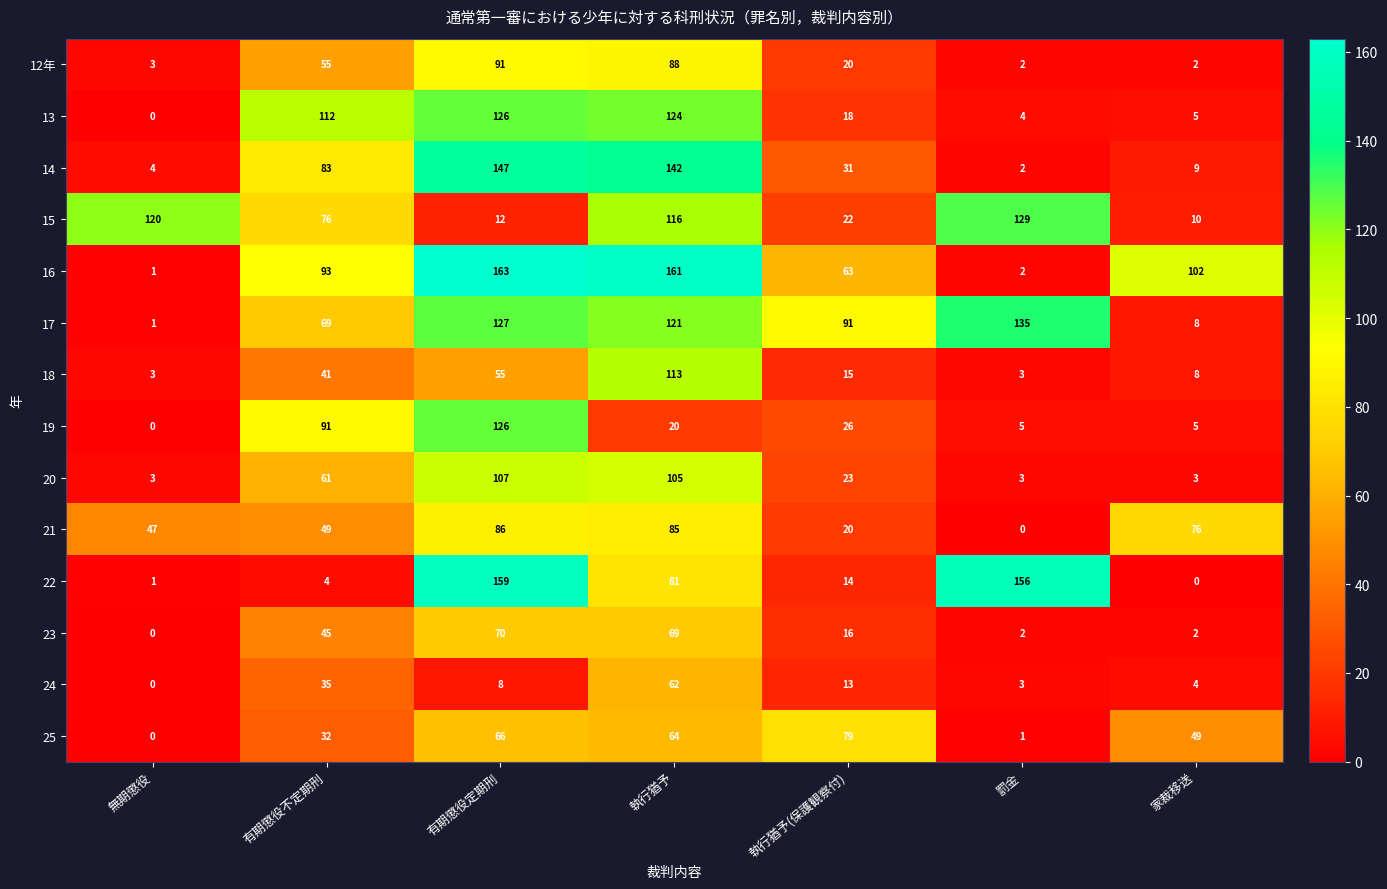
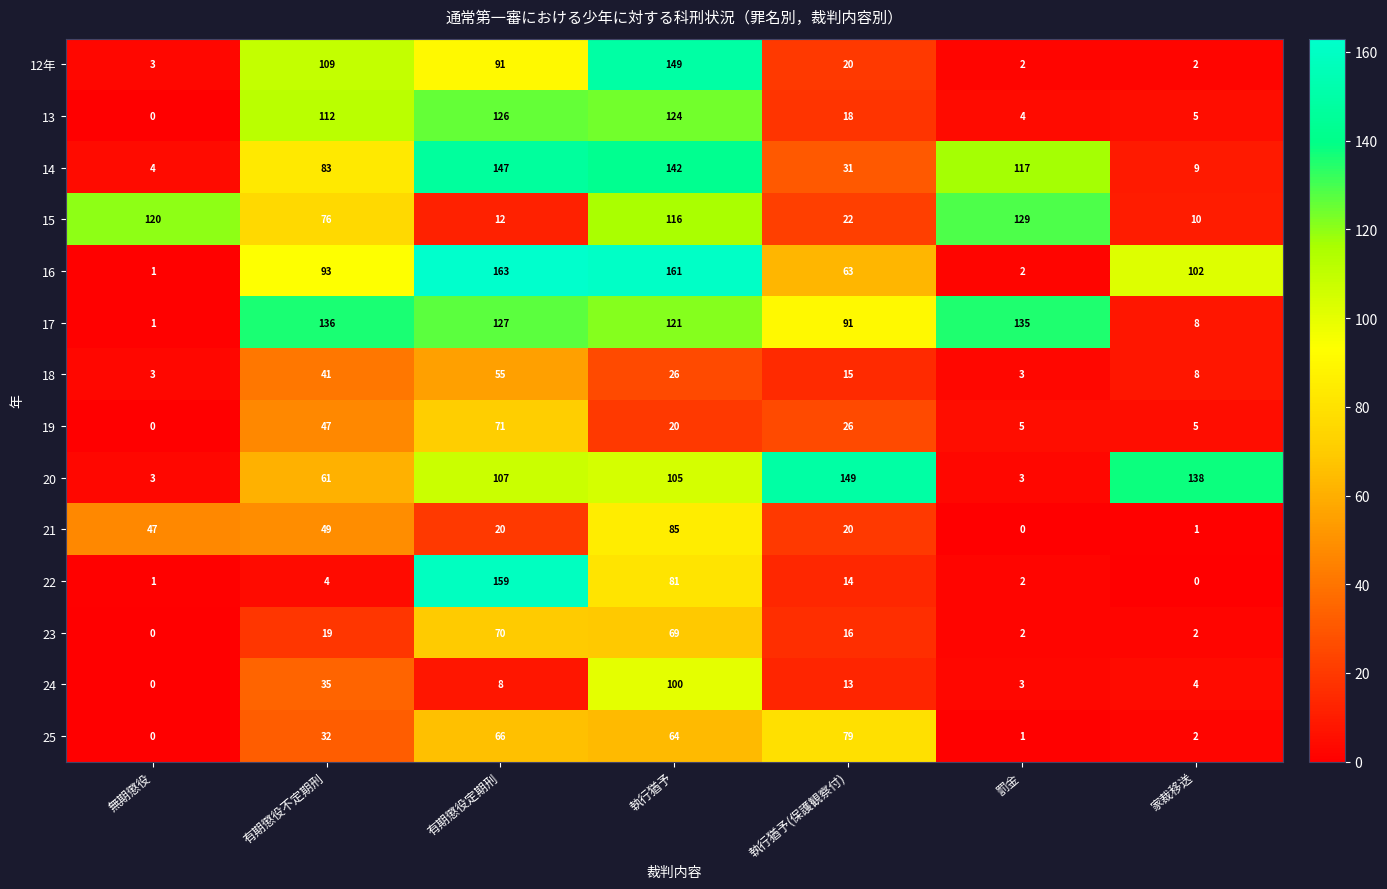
  {
    "12年": {
      "無期懲役": 3,
-     "有期懲役不定期刑": 55,
+     "有期懲役不定期刑": 109,
      "有期懲役定期刑": 91,
-     "執行猶予": 88,
+     "執行猶予": 149,
      "執行猶予(保護観察付)": 20,
      "罰金": 2,
      "家裁移送": 2
    },
    "13": {
      "無期懲役": 0,
      "有期懲役不定期刑": 112,
      "有期懲役定期刑": 126,
      "執行猶予": 124,
      "執行猶予(保護観察付)": 18,
      "罰金": 4,
      "家裁移送": 5
    },
    "14": {
      "無期懲役": 4,
      "有期懲役不定期刑": 83,
      "有期懲役定期刑": 147,
      "執行猶予": 142,
      "執行猶予(保護観察付)": 31,
-     "罰金": 2,
+     "罰金": 117,
      "家裁移送": 9
    },
    "15": {
      "無期懲役": 120,
      "有期懲役不定期刑": 76,
      "有期懲役定期刑": 12,
      "執行猶予": 116,
      "執行猶予(保護観察付)": 22,
      "罰金": 129,
      "家裁移送": 10
    },
    "16": {
      "無期懲役": 1,
      "有期懲役不定期刑": 93,
      "有期懲役定期刑": 163,
      "執行猶予": 161,
      "執行猶予(保護観察付)": 63,
      "罰金": 2,
      "家裁移送": 102
    },
    "17": {
      "無期懲役": 1,
-     "有期懲役不定期刑": 69,
+     "有期懲役不定期刑": 136,
      "有期懲役定期刑": 127,
      "執行猶予": 121,
      "執行猶予(保護観察付)": 91,
      "罰金": 135,
      "家裁移送": 8
    },
    "18": {
      "無期懲役": 3,
      "有期懲役不定期刑": 41,
      "有期懲役定期刑": 55,
-     "執行猶予": 113,
+     "執行猶予": 26,
      "執行猶予(保護観察付)": 15,
      "罰金": 3,
      "家裁移送": 8
    },
    "19": {
      "無期懲役": 0,
-     "有期懲役不定期刑": 91,
-     "有期懲役定期刑": 126,
+     "有期懲役不定期刑": 47,
+     "有期懲役定期刑": 71,
      "執行猶予": 20,
      "執行猶予(保護観察付)": 26,
      "罰金": 5,
      "家裁移送": 5
    },
    "20": {
      "無期懲役": 3,
      "有期懲役不定期刑": 61,
      "有期懲役定期刑": 107,
      "執行猶予": 105,
-     "執行猶予(保護観察付)": 23,
+     "執行猶予(保護観察付)": 149,
      "罰金": 3,
-     "家裁移送": 3
+     "家裁移送": 138
    },
    "21": {
      "無期懲役": 47,
      "有期懲役不定期刑": 49,
-     "有期懲役定期刑": 86,
+     "有期懲役定期刑": 20,
      "執行猶予": 85,
      "執行猶予(保護観察付)": 20,
      "罰金": 0,
-     "家裁移送": 76
+     "家裁移送": 1
    },
    "22": {
      "無期懲役": 1,
      "有期懲役不定期刑": 4,
      "有期懲役定期刑": 159,
      "執行猶予": 81,
      "執行猶予(保護観察付)": 14,
-     "罰金": 156,
+     "罰金": 2,
      "家裁移送": 0
    },
    "23": {
      "無期懲役": 0,
-     "有期懲役不定期刑": 45,
+     "有期懲役不定期刑": 19,
      "有期懲役定期刑": 70,
      "執行猶予": 69,
      "執行猶予(保護観察付)": 16,
      "罰金": 2,
      "家裁移送": 2
    },
    "24": {
      "無期懲役": 0,
      "有期懲役不定期刑": 35,
      "有期懲役定期刑": 8,
-     "執行猶予": 62,
+     "執行猶予": 100,
      "執行猶予(保護観察付)": 13,
      "罰金": 3,
      "家裁移送": 4
    },
    "25": {
      "無期懲役": 0,
      "有期懲役不定期刑": 32,
      "有期懲役定期刑": 66,
      "執行猶予": 64,
      "執行猶予(保護観察付)": 79,
      "罰金": 1,
-     "家裁移送": 49
+     "家裁移送": 2
    }
  }
